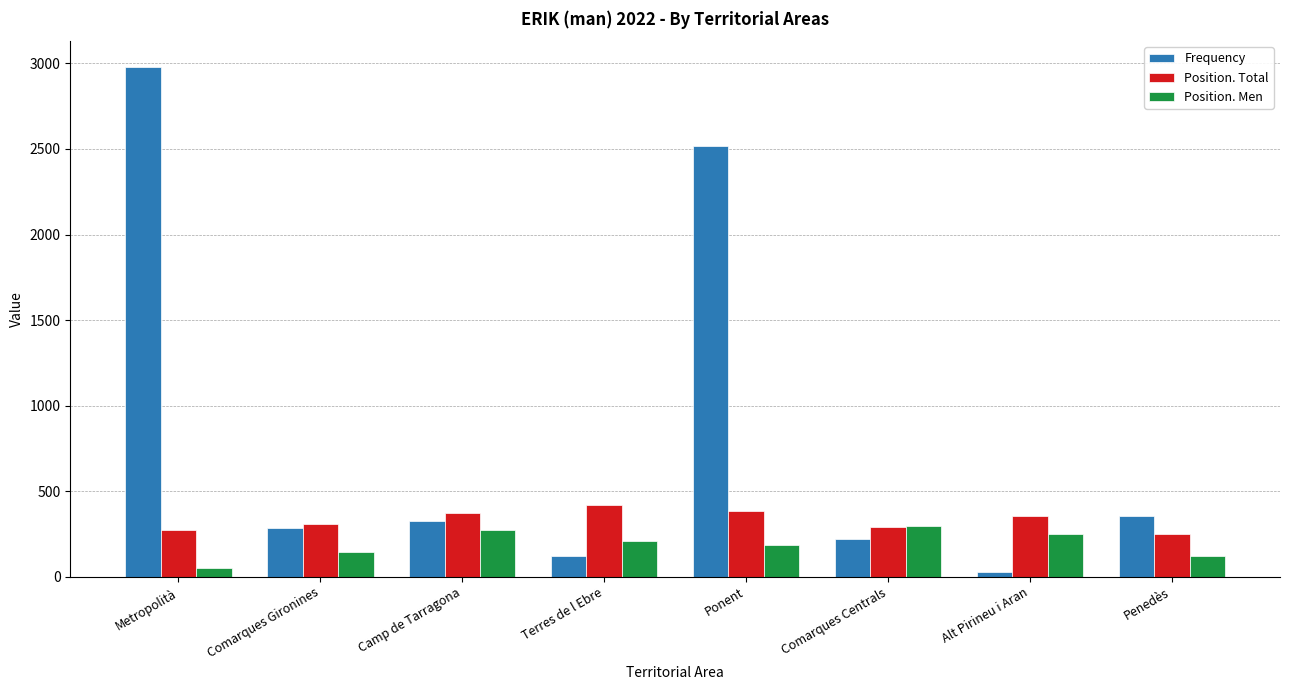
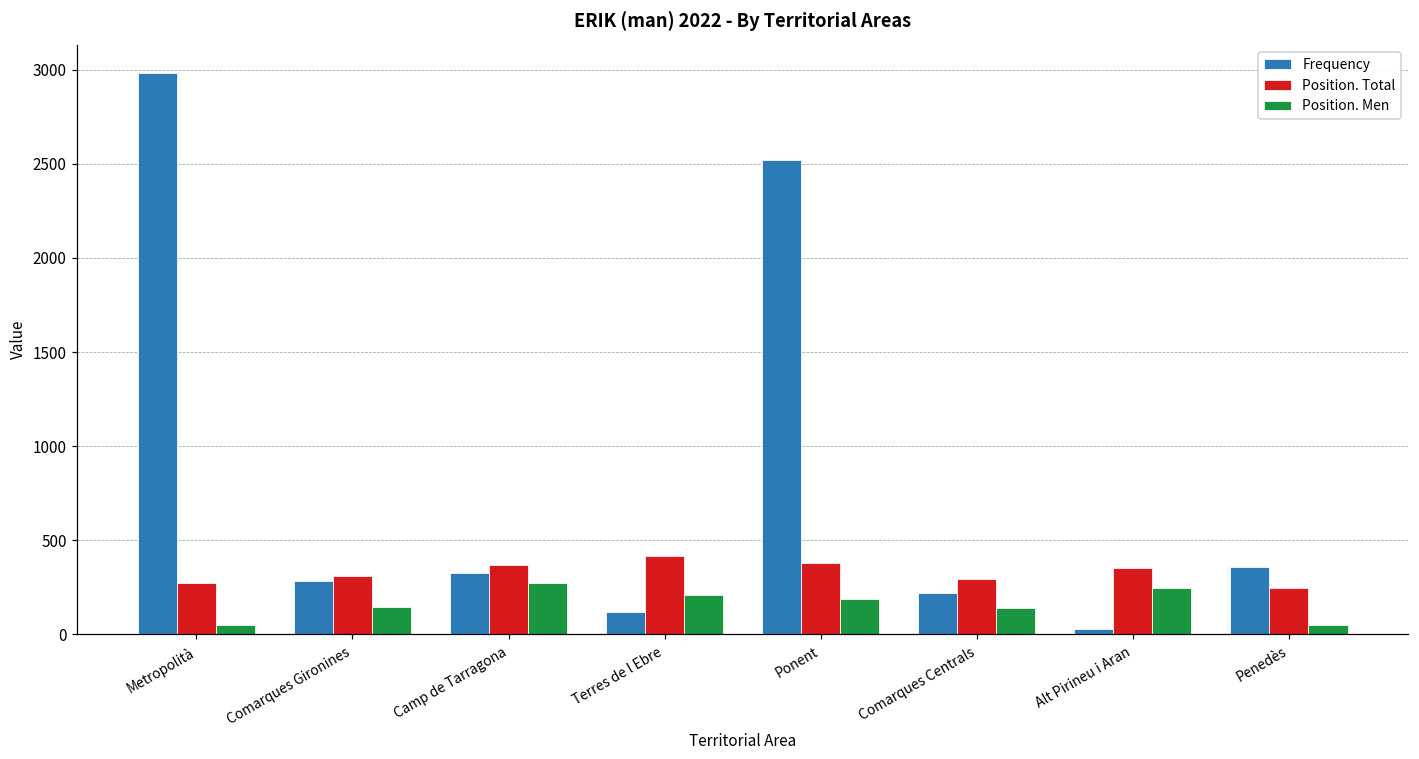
  {
    "Frequency": {
      "Metropolità": 2980,
      "Comarques Gironines": 290,
      "Camp de Tarragona": 320,
      "Terres de l Ebre": 120,
      "Ponent": 2520,
      "Comarques Centrals": 220,
      "Alt Pirineu i Aran": 30,
      "Penedès": 360
    },
    "Position. Total": {
      "Metropolità": 270,
      "Comarques Gironines": 310,
      "Camp de Tarragona": 370,
      "Terres de l Ebre": 420,
      "Ponent": 380,
      "Comarques Centrals": 290,
      "Alt Pirineu i Aran": 350,
      "Penedès": 250
    },
    "Position. Men": {
      "Metropolità": 50,
      "Comarques Gironines": 140,
      "Camp de Tarragona": 270,
      "Terres de l Ebre": 210,
      "Ponent": 190,
-     "Comarques Centrals": 300,
+     "Comarques Centrals": 140,
      "Alt Pirineu i Aran": 250,
-     "Penedès": 120
+     "Penedès": 50
    }
  }
